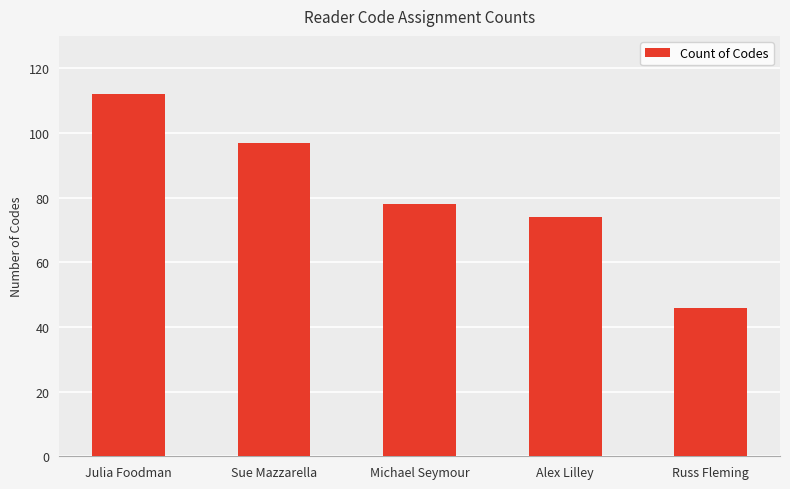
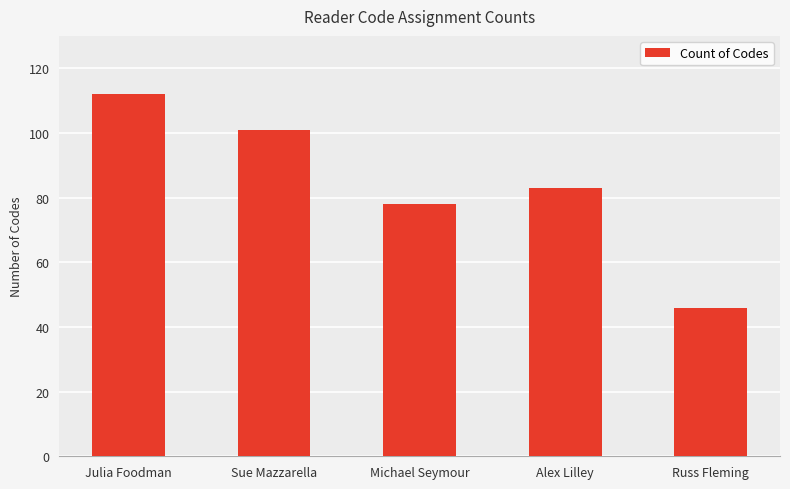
  {
    "Julia Foodman": 112,
-   "Sue Mazzarella": 97,
+   "Sue Mazzarella": 101,
    "Michael Seymour": 78,
-   "Alex Lilley": 74,
+   "Alex Lilley": 83,
    "Russ Fleming": 46
  }
